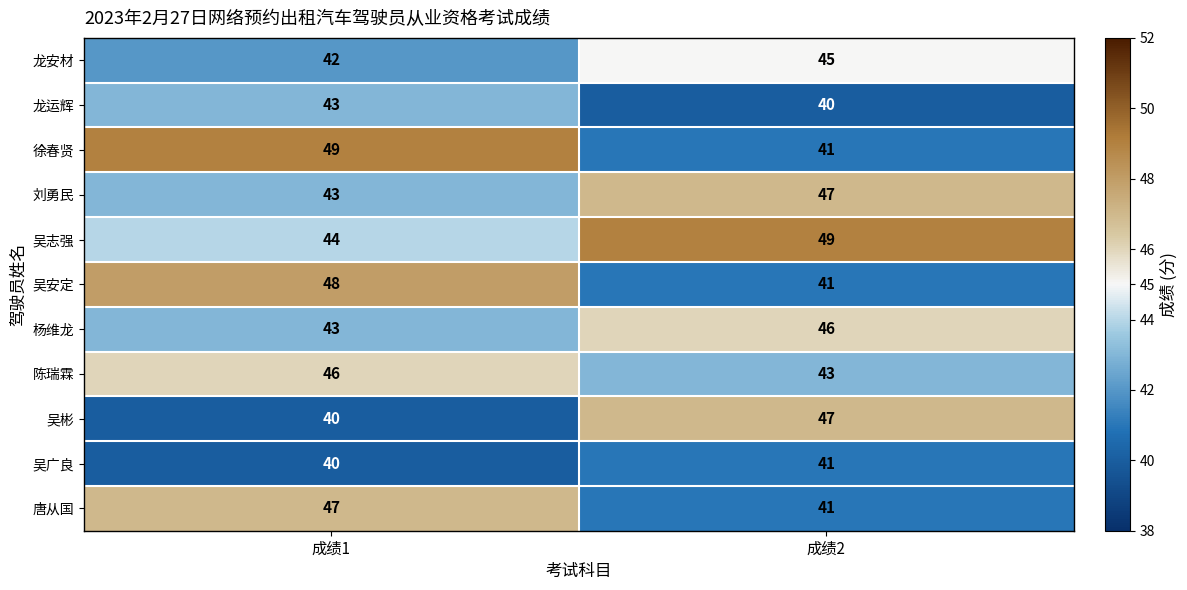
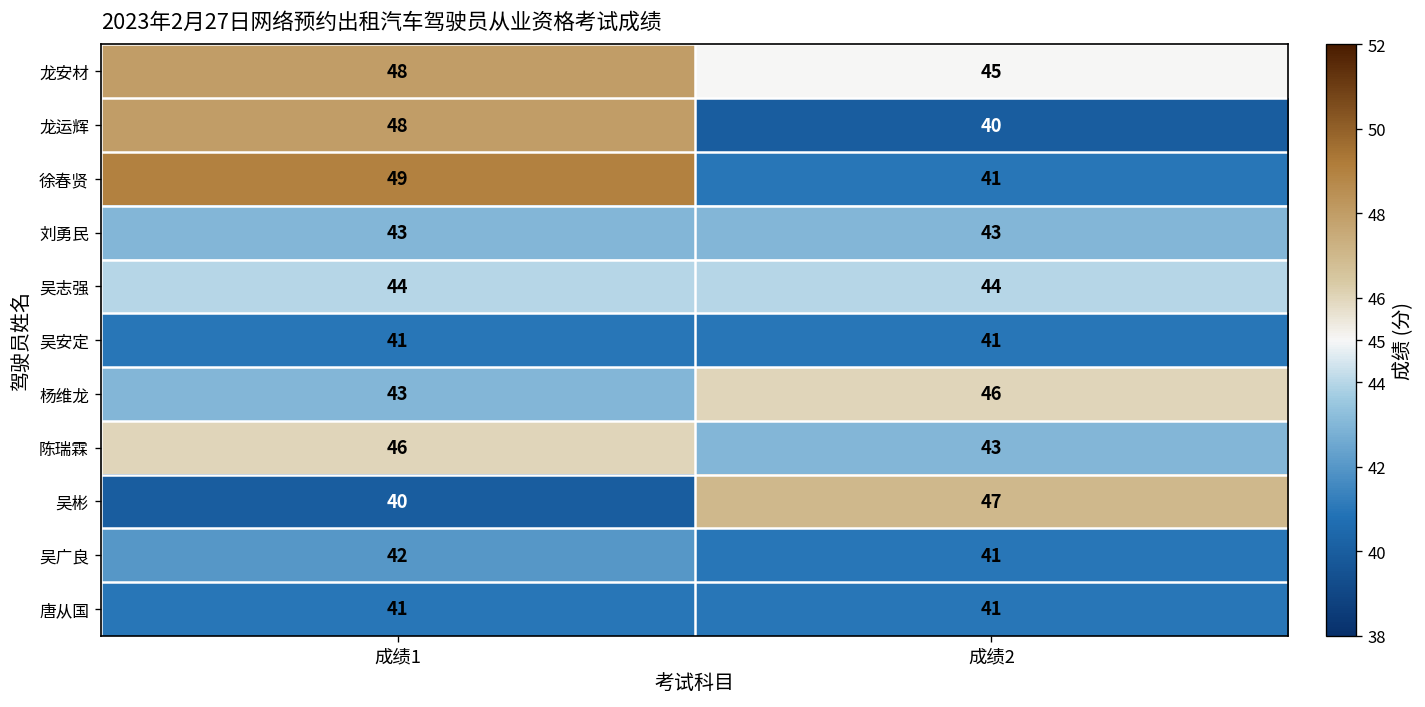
  {
    "龙安材": {
-     "成绩1": 42,
+     "成绩1": 48,
      "成绩2": 45
    },
    "龙运辉": {
-     "成绩1": 43,
+     "成绩1": 48,
      "成绩2": 40
    },
    "徐春贤": {
      "成绩1": 49,
      "成绩2": 41
    },
    "刘勇民": {
      "成绩1": 43,
-     "成绩2": 47
+     "成绩2": 43
    },
    "吴志强": {
      "成绩1": 44,
-     "成绩2": 49
+     "成绩2": 44
    },
    "吴安定": {
-     "成绩1": 48,
+     "成绩1": 41,
      "成绩2": 41
    },
    "杨维龙": {
      "成绩1": 43,
      "成绩2": 46
    },
    "陈瑞霖": {
      "成绩1": 46,
      "成绩2": 43
    },
    "吴彬": {
      "成绩1": 40,
      "成绩2": 47
    },
    "吴广良": {
-     "成绩1": 40,
+     "成绩1": 42,
      "成绩2": 41
    },
    "唐从国": {
-     "成绩1": 47,
+     "成绩1": 41,
      "成绩2": 41
    }
  }
